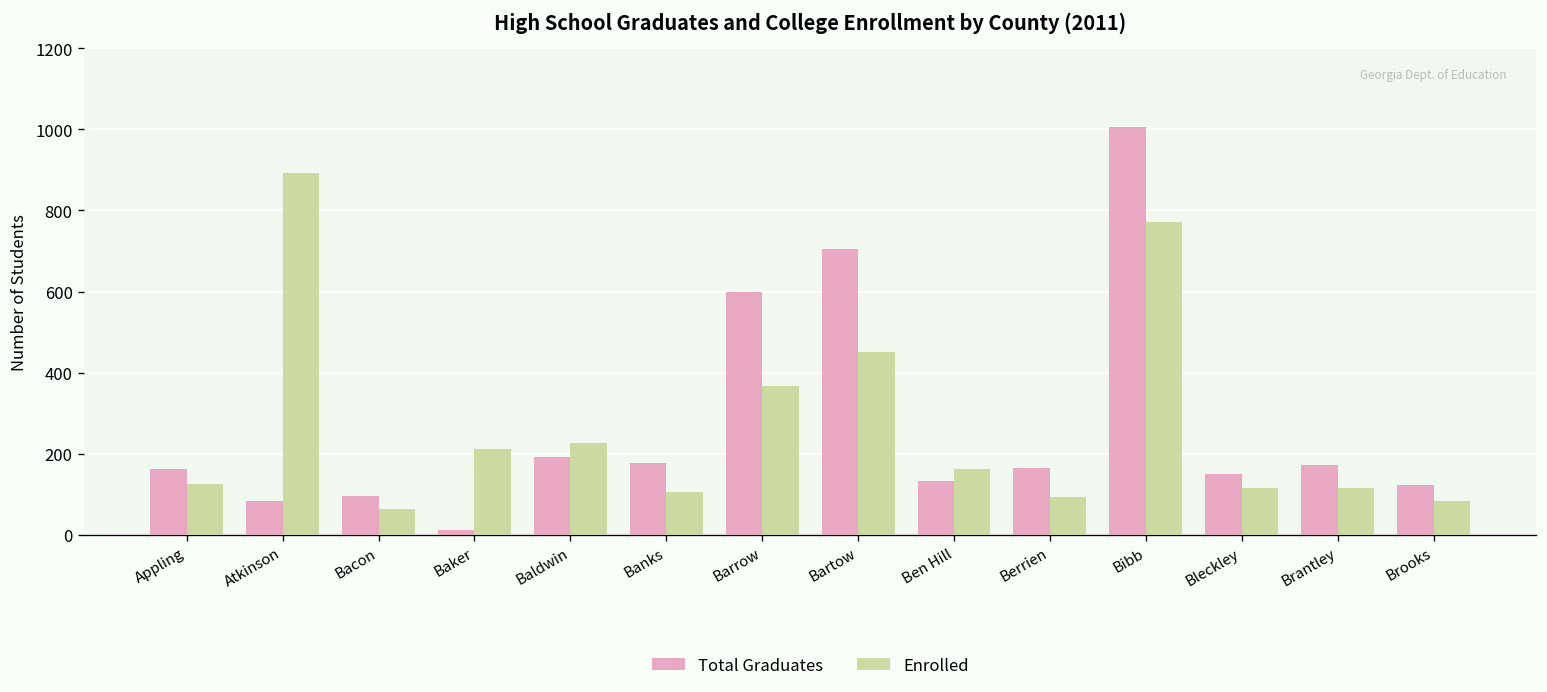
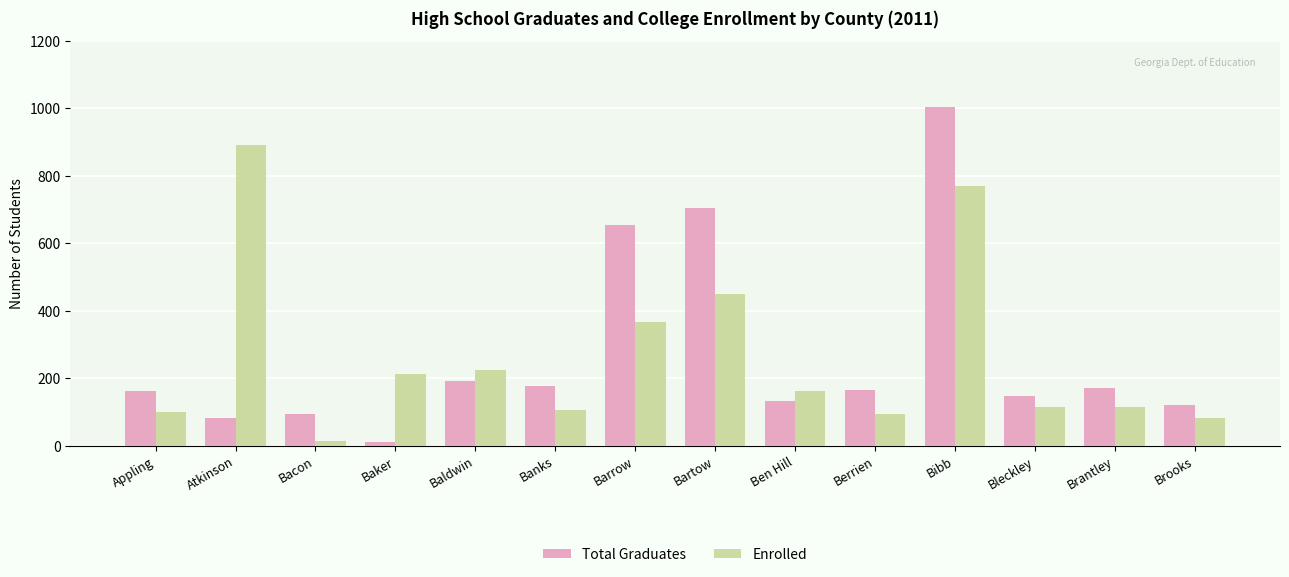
  {
    "Total Graduates": {
      "Appling": 160,
      "Atkinson": 80,
      "Bacon": 100,
      "Baker": 10,
      "Baldwin": 190,
      "Banks": 180,
-     "Barrow": 600,
+     "Barrow": 660,
      "Bartow": 710,
      "Ben Hill": 130,
      "Berrien": 170,
      "Bibb": 1010,
      "Bleckley": 150,
      "Brantley": 170,
      "Brooks": 120
    },
    "Enrolled": {
-     "Appling": 130,
+     "Appling": 100,
      "Atkinson": 890,
-     "Bacon": 60,
+     "Bacon": 10,
      "Baker": 210,
      "Baldwin": 230,
      "Banks": 110,
      "Barrow": 370,
      "Bartow": 450,
      "Ben Hill": 160,
      "Berrien": 90,
      "Bibb": 770,
      "Bleckley": 120,
      "Brantley": 120,
      "Brooks": 80
    }
  }
